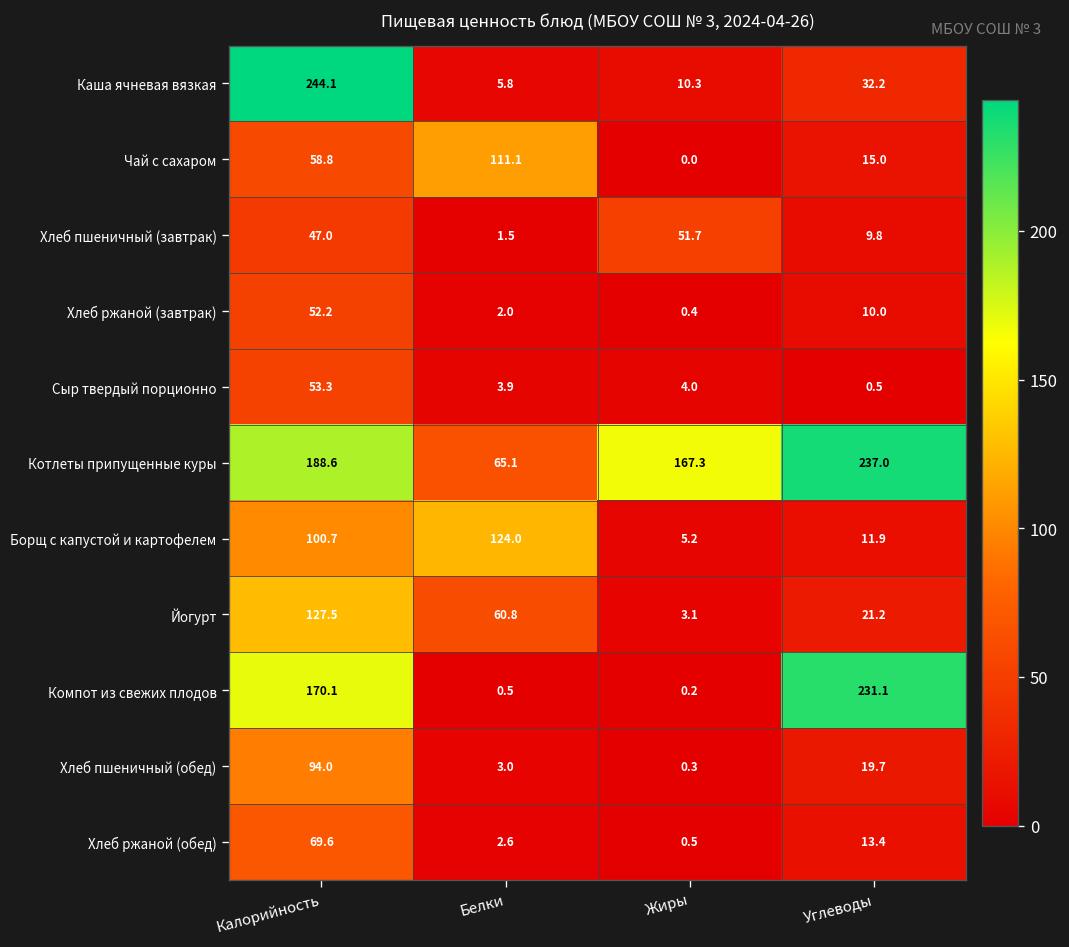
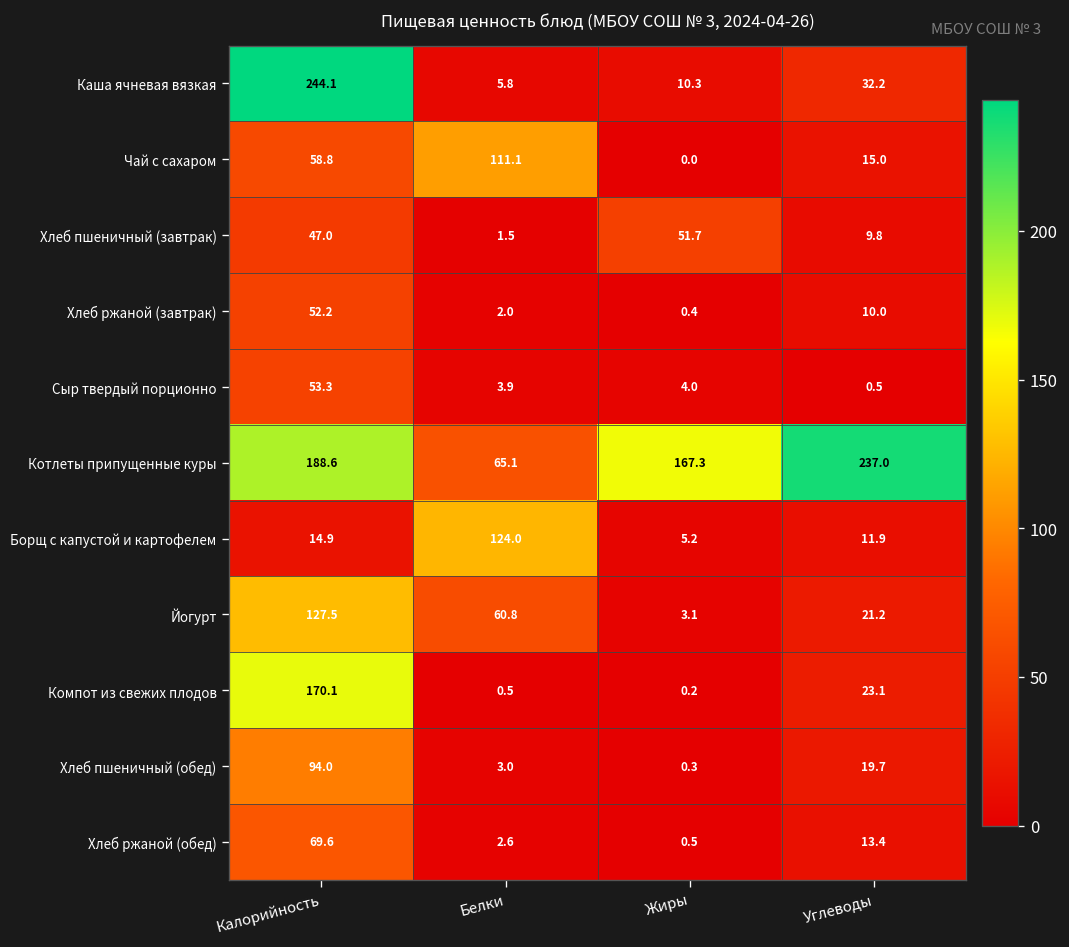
  {
    "Каша ячневая вязкая": {
      "Калорийность": 244.1,
      "Белки": 5.8,
      "Жиры": 10.3,
      "Углеводы": 32.2
    },
    "Чай с сахаром": {
      "Калорийность": 58.8,
      "Белки": 111.1,
      "Жиры": 0.0,
      "Углеводы": 15.0
    },
    "Хлеб пшеничный (завтрак)": {
      "Калорийность": 47.0,
      "Белки": 1.5,
      "Жиры": 51.7,
      "Углеводы": 9.8
    },
    "Хлеб ржаной (завтрак)": {
      "Калорийность": 52.2,
      "Белки": 2.0,
      "Жиры": 0.4,
      "Углеводы": 10.0
    },
    "Сыр твердый порционно": {
      "Калорийность": 53.3,
      "Белки": 3.9,
      "Жиры": 4.0,
      "Углеводы": 0.5
    },
    "Котлеты припущенные куры": {
      "Калорийность": 188.6,
      "Белки": 65.1,
      "Жиры": 167.3,
      "Углеводы": 237.0
    },
    "Борщ с капустой и картофелем": {
-     "Калорийность": 100.7,
+     "Калорийность": 14.9,
      "Белки": 124.0,
      "Жиры": 5.2,
      "Углеводы": 11.9
    },
    "Йогурт": {
      "Калорийность": 127.5,
      "Белки": 60.8,
      "Жиры": 3.1,
      "Углеводы": 21.2
    },
    "Компот из свежих плодов": {
      "Калорийность": 170.1,
      "Белки": 0.5,
      "Жиры": 0.2,
-     "Углеводы": 231.1
+     "Углеводы": 23.1
    },
    "Хлеб пшеничный (обед)": {
      "Калорийность": 94.0,
      "Белки": 3.0,
      "Жиры": 0.3,
      "Углеводы": 19.7
    },
    "Хлеб ржаной (обед)": {
      "Калорийность": 69.6,
      "Белки": 2.6,
      "Жиры": 0.5,
      "Углеводы": 13.4
    }
  }
